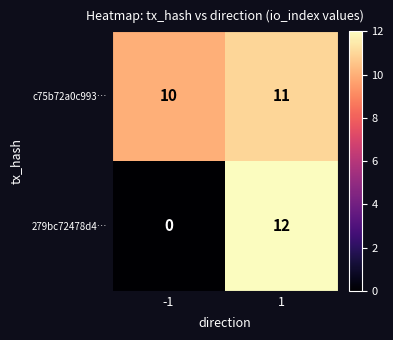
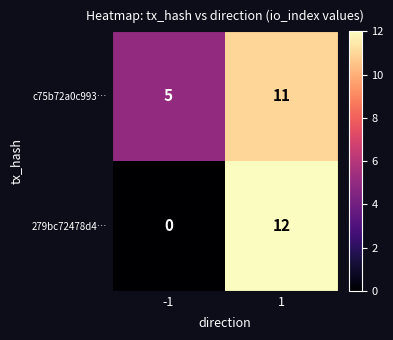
  {
    "c75b72a0c993…": {
-     "-1": 10,
+     "-1": 5,
      "1": 11
    },
    "279bc72478d4…": {
      "-1": 0,
      "1": 12
    }
  }
